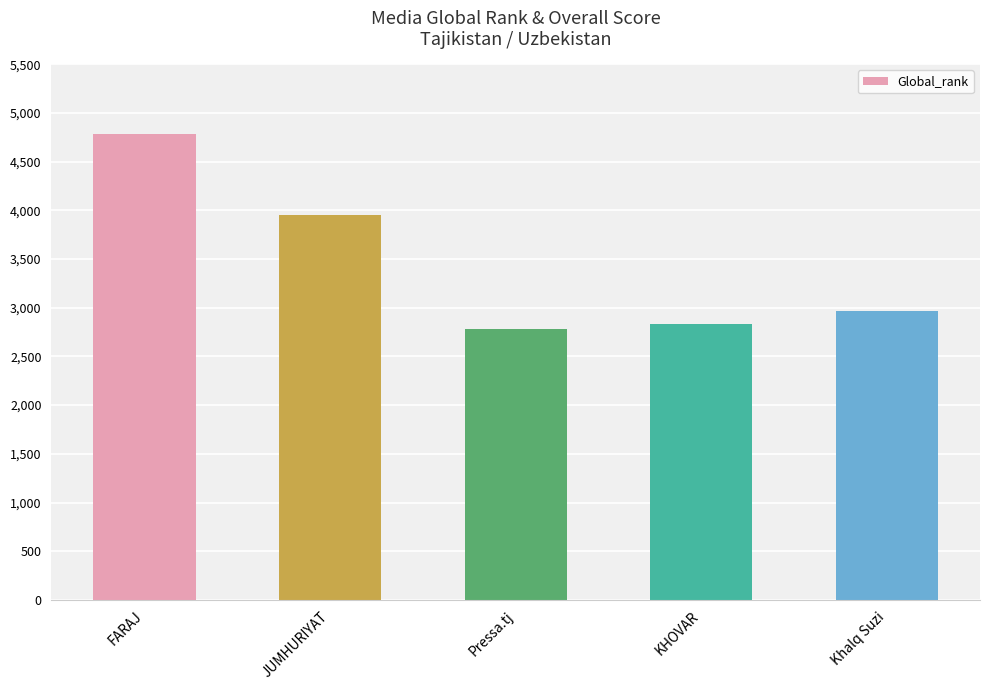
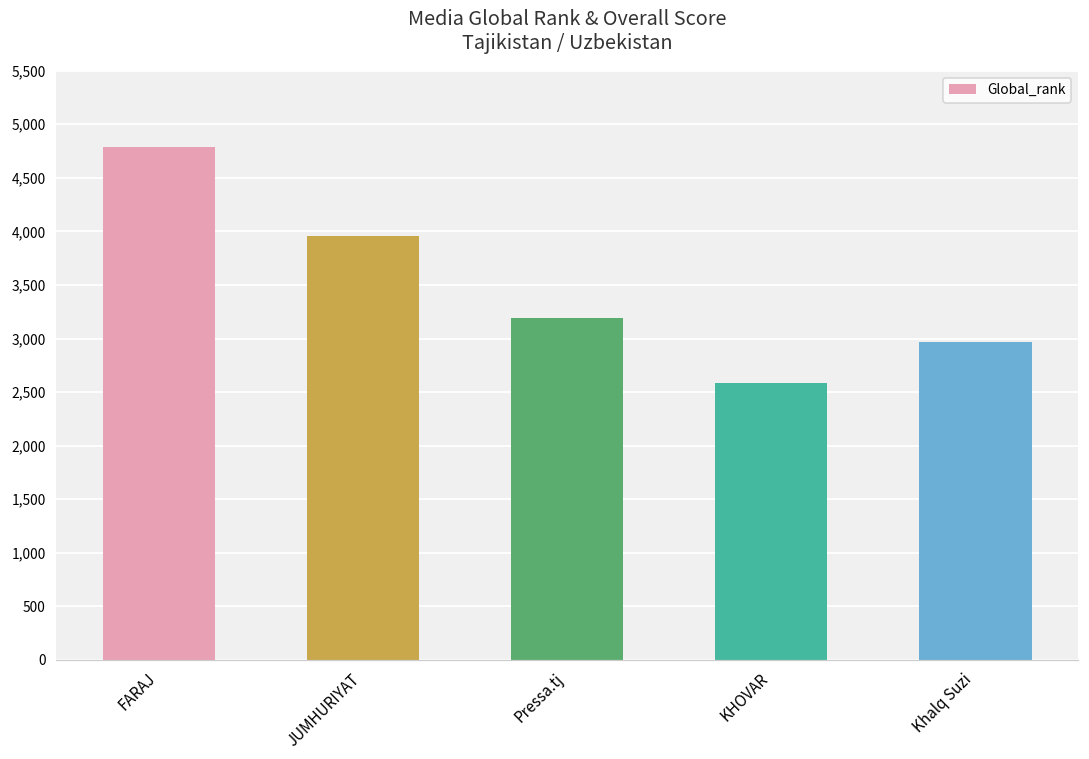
  {
    "FARAJ": "4,800",
    "JUMHURIYAT": "4,000",
-   "Pressa.tj": "2,800",
-   "KHOVAR": "2,800",
+   "Pressa.tj": "3,200",
+   "KHOVAR": "2,600",
    "Khalq Suzi": "3,000"
  }
